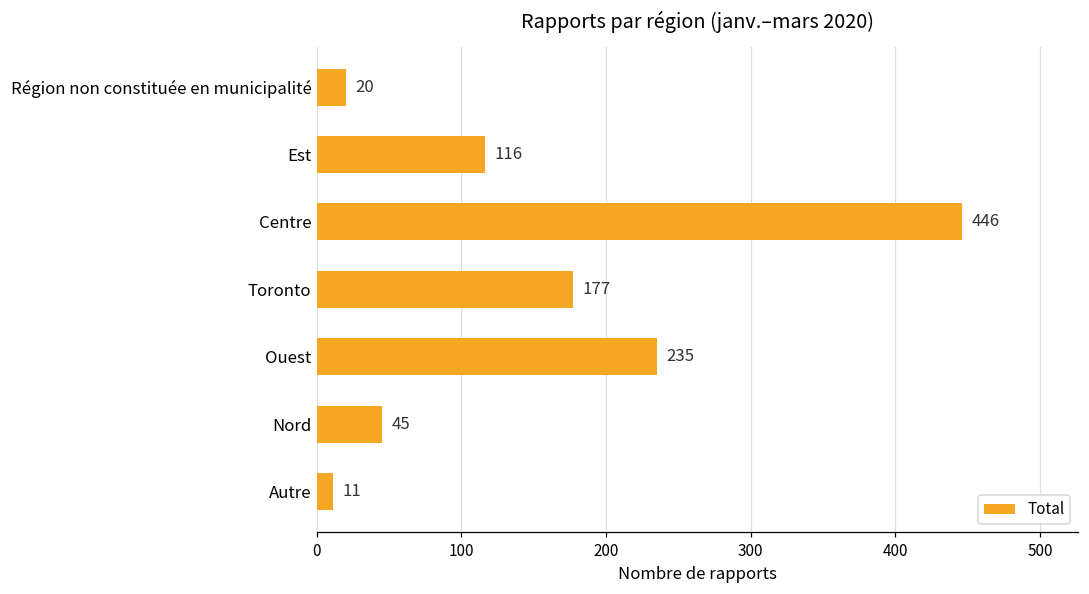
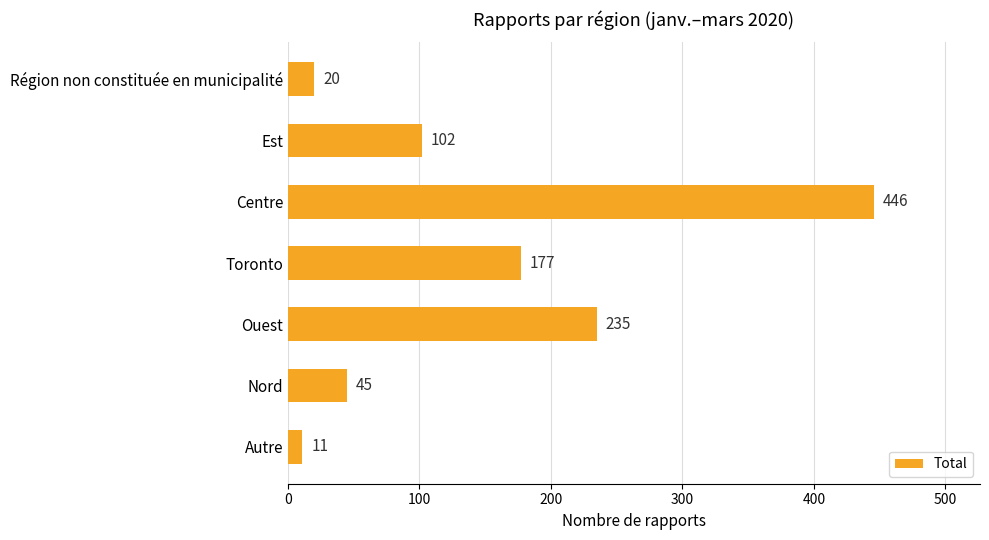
  {
    "Région non constituée en municipalité": 20,
-   "Est": 116,
+   "Est": 102,
    "Centre": 446,
    "Toronto": 177,
    "Ouest": 235,
    "Nord": 45,
    "Autre": 11
  }
